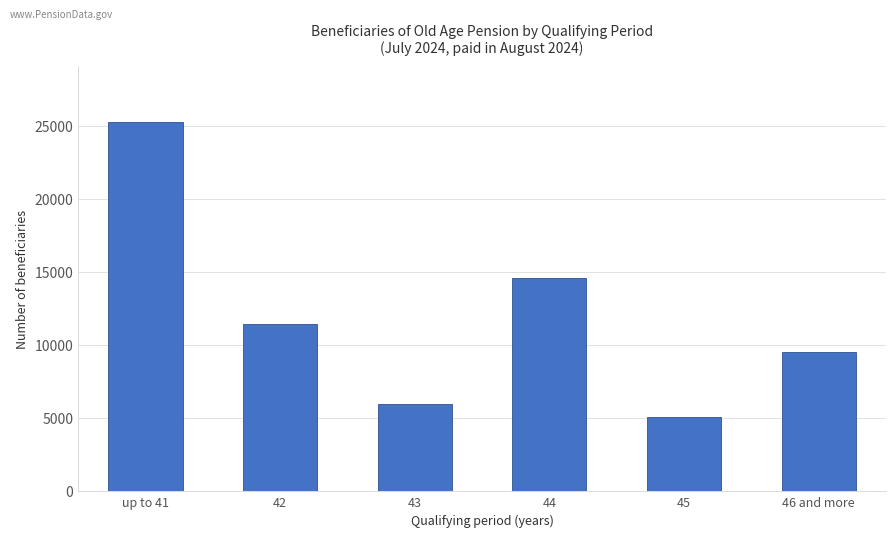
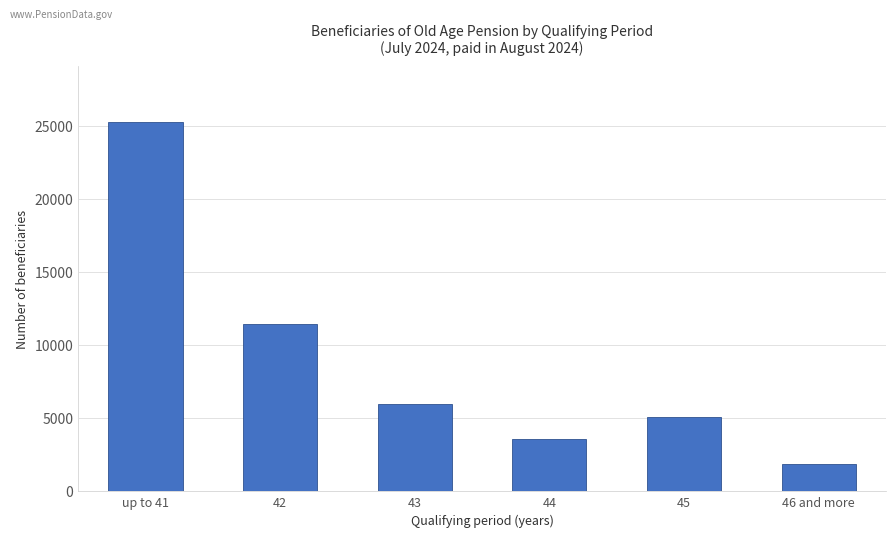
  {
    "up to 41": 25300,
    "42": 11400,
    "43": 6000,
-   "44": 14600,
+   "44": 3600,
    "45": 5100,
-   "46 and more": 9500
+   "46 and more": 1900
  }
